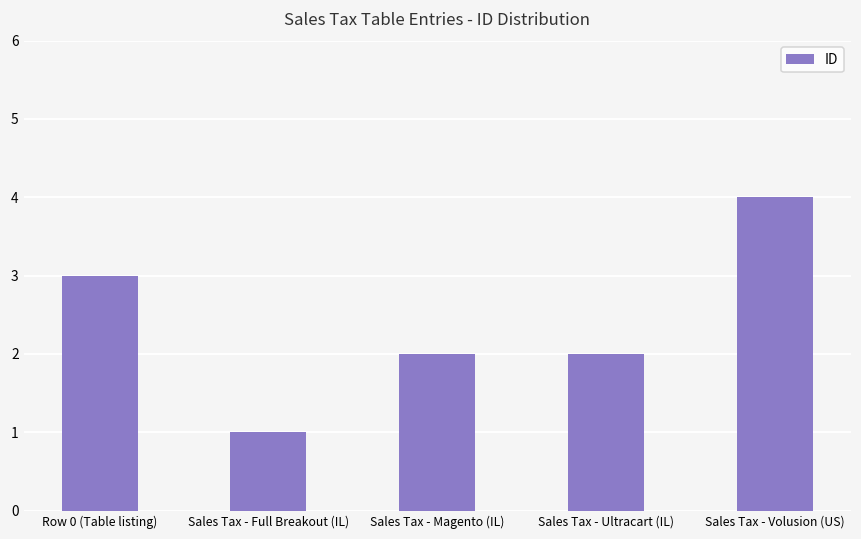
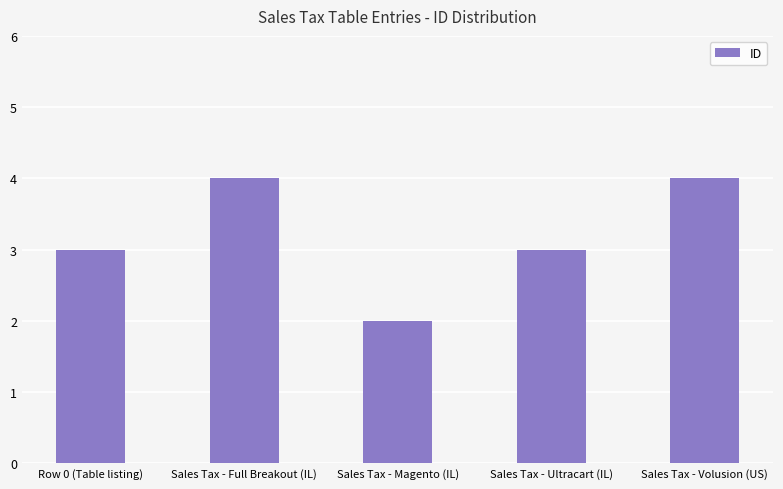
  {
    "Row 0 (Table listing)": 3,
-   "Sales Tax - Full Breakout (IL)": 1,
+   "Sales Tax - Full Breakout (IL)": 4,
    "Sales Tax - Magento (IL)": 2,
-   "Sales Tax - Ultracart (IL)": 2,
+   "Sales Tax - Ultracart (IL)": 3,
    "Sales Tax - Volusion (US)": 4
  }
